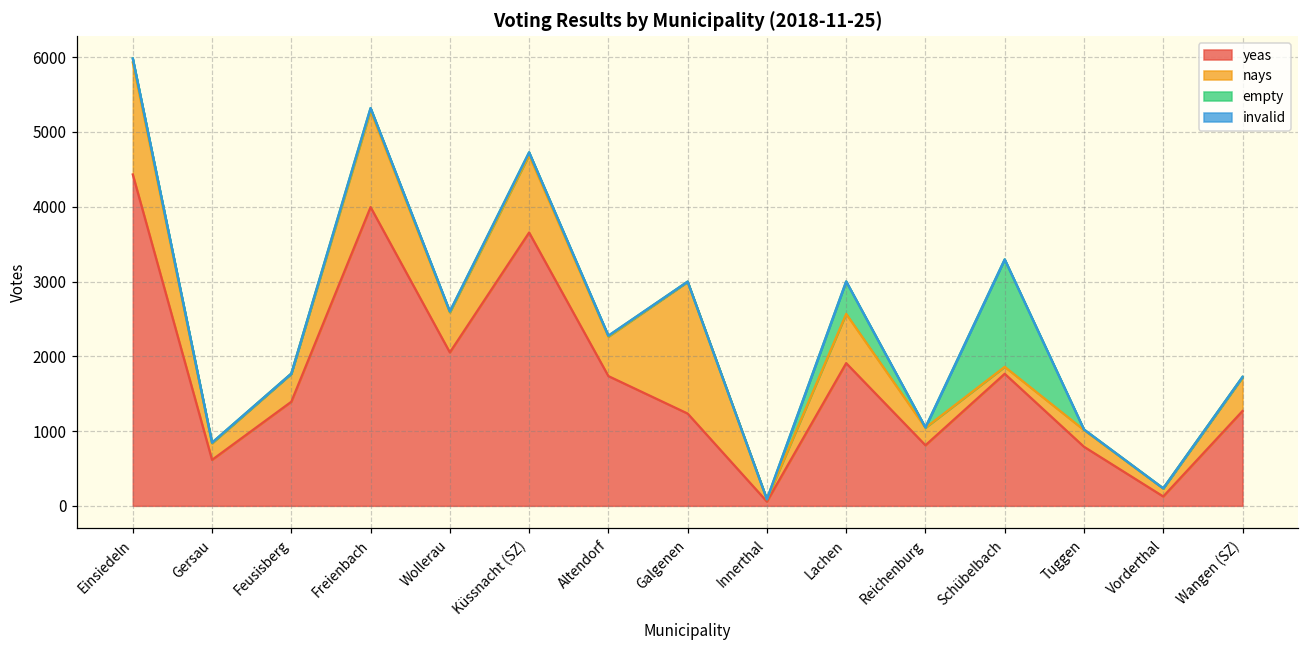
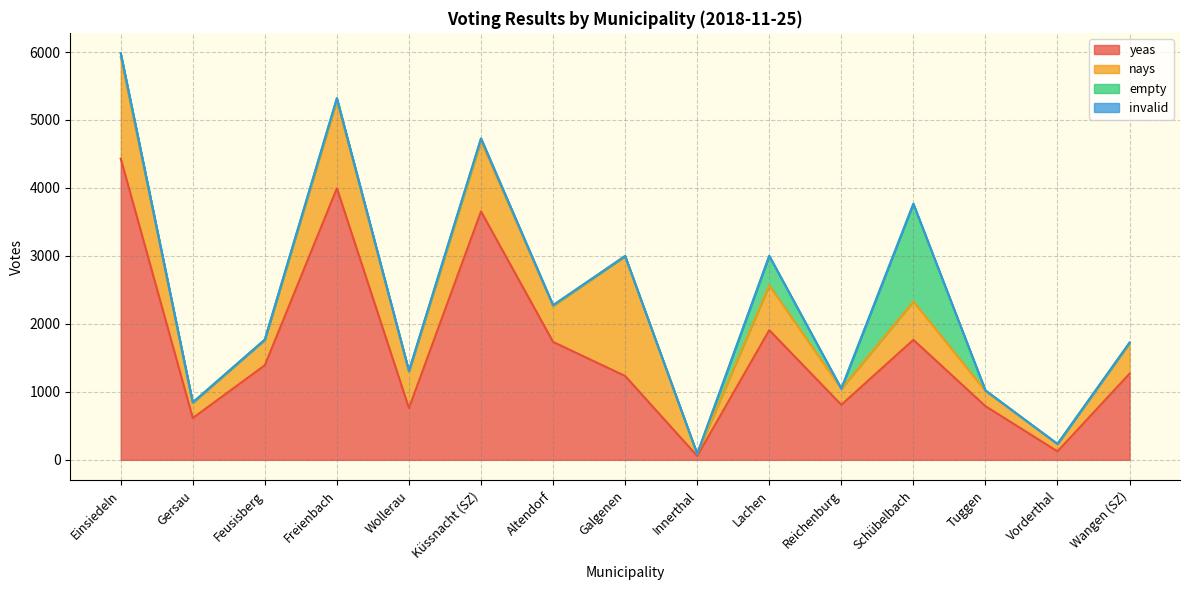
  {
    "yeas": {
      "Einsiedeln": 4400,
      "Gersau": 600,
      "Feusisberg": 1400,
      "Freienbach": 4000,
-     "Wollerau": 2100,
+     "Wollerau": 800,
      "Küssnacht (SZ)": 3700,
      "Altendorf": 1700,
      "Galgenen": 1200,
      "Lachen": 1900,
      "Reichenburg": 800,
      "Schübelbach": 1800,
      "Tuggen": 800,
      "Vorderthal": 100,
      "Wangen (SZ)": 1300
    },
    "nays": {
      "Einsiedeln": 1500,
      "Küssnacht (SZ)": 1000,
      "Lachen": 700,
-     "Schübelbach": 100
+     "Schübelbach": 600
    },
    "invalid": {
      "Küssnacht (SZ)": 0
    }
  }
